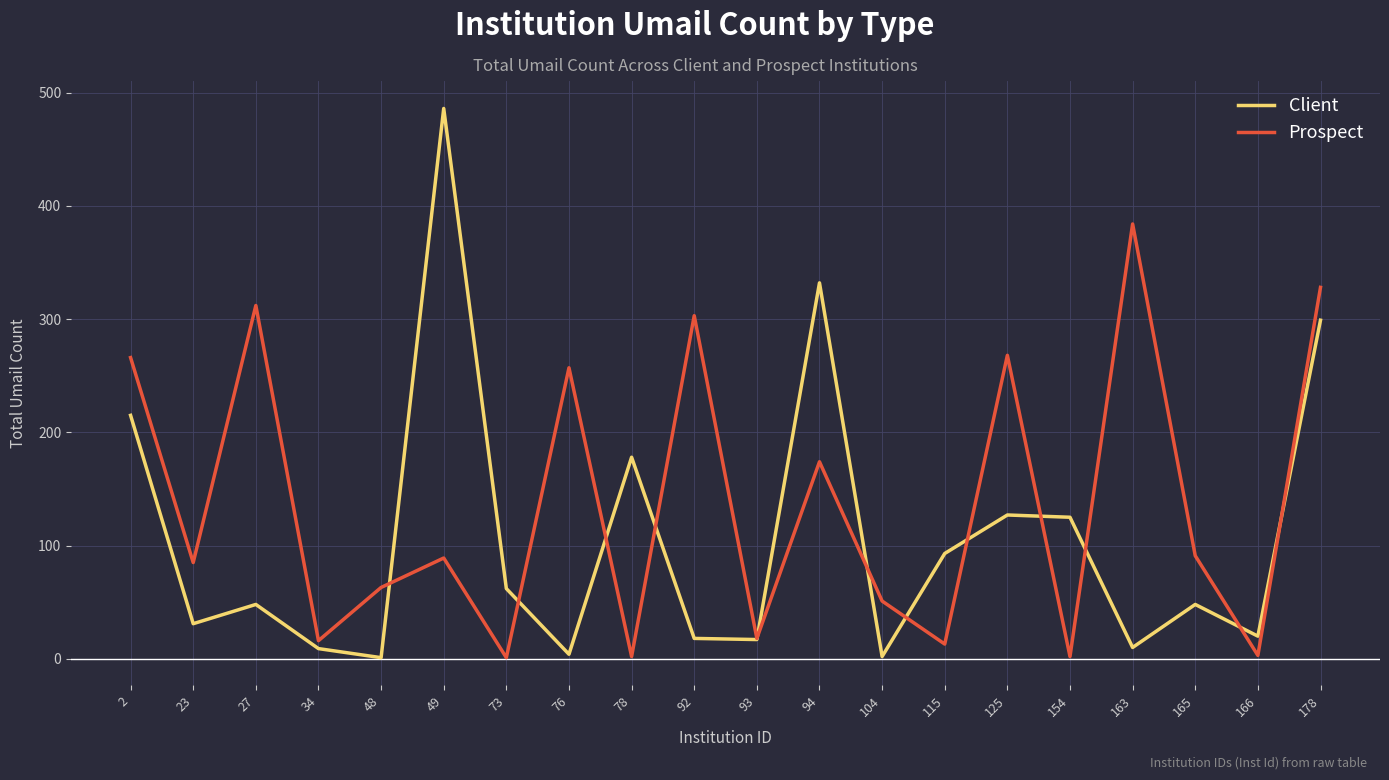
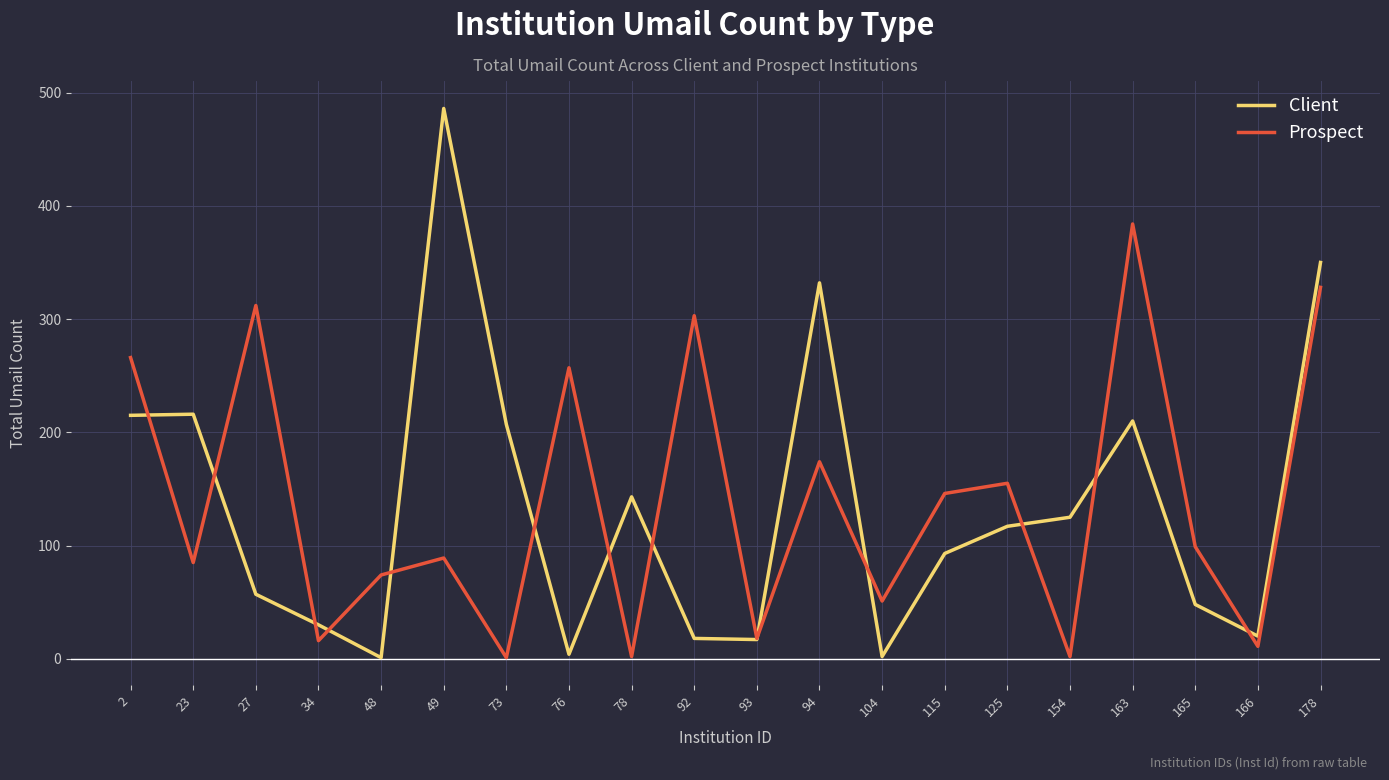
  {
    "Client": {
      "2": 215,
-     "23": 31,
-     "27": 48,
-     "34": 9,
+     "23": 216,
+     "27": 57,
+     "34": 30,
      "48": 1,
      "49": 486,
-     "73": 62,
+     "73": 207,
      "76": 4,
-     "78": 178,
+     "78": 143,
      "92": 18,
      "94": 332,
      "104": 2,
      "115": 93,
-     "125": 127,
+     "125": 117,
      "154": 125,
-     "163": 10,
+     "163": 210,
      "165": 48,
      "166": 20,
-     "178": 299
+     "178": 350
    },
    "Prospect": {
      "2": 266,
      "23": 85,
      "27": 312,
      "34": 16,
-     "48": 63,
+     "48": 74,
      "49": 89,
      "73": 1,
      "76": 257,
      "78": 2,
      "92": 303,
      "94": 174,
      "104": 51,
-     "115": 13,
-     "125": 268,
+     "115": 146,
+     "125": 155,
      "154": 2,
      "163": 384,
-     "165": 91,
-     "166": 3,
+     "165": 99,
+     "166": 11,
      "178": 328
    }
  }
